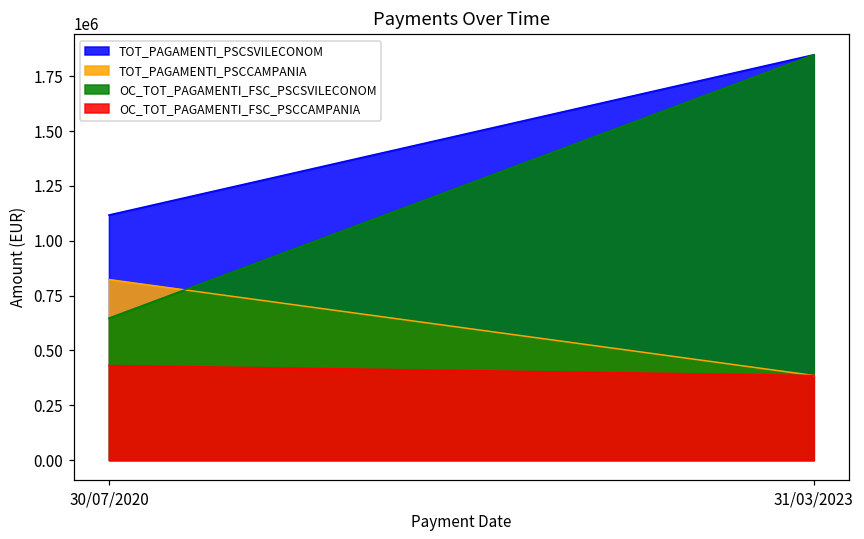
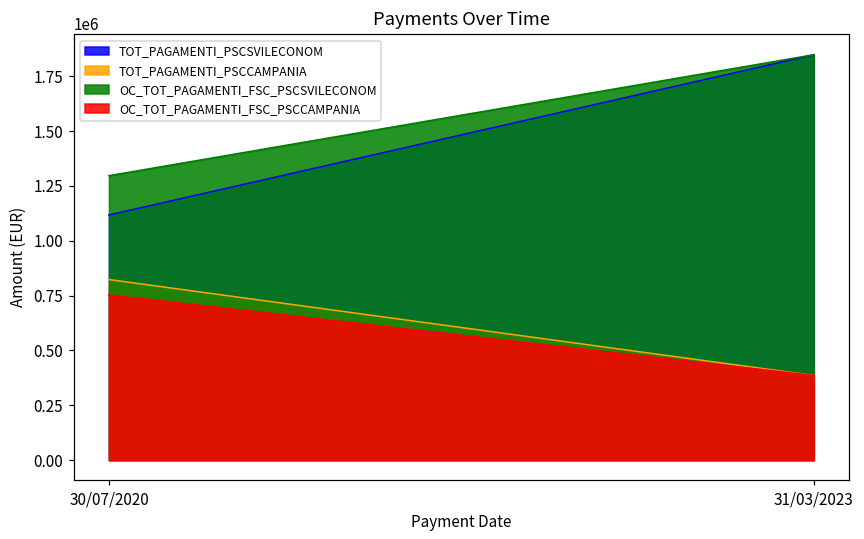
  {
    "TOT_PAGAMENTI_PSCSVILECONOM": {
      "30/07/2020": 1120000
    },
    "TOT_PAGAMENTI_PSCCAMPANIA": {
      "30/07/2020": 820000
    },
    "OC_TOT_PAGAMENTI_FSC_PSCSVILECONOM": {
-     "30/07/2020": 650000
+     "30/07/2020": 1300000
    },
    "OC_TOT_PAGAMENTI_FSC_PSCCAMPANIA": {
-     "30/07/2020": 430000
+     "30/07/2020": 750000
    }
  }
